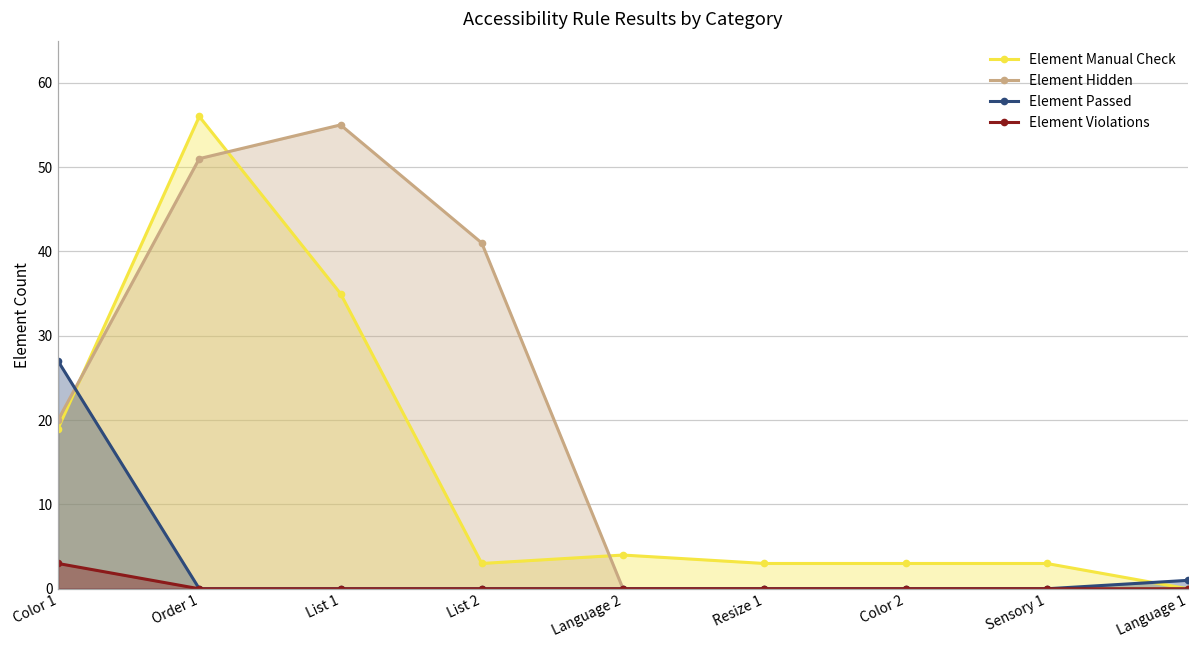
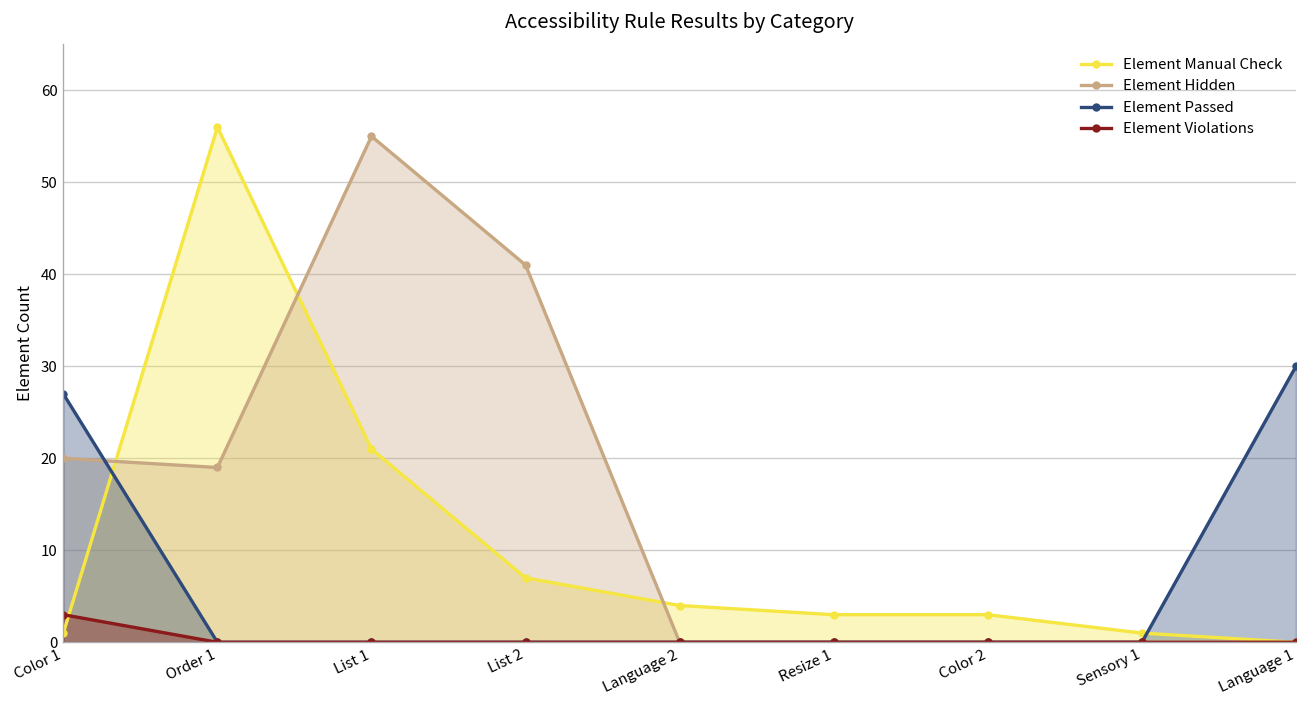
  {
    "Element Manual Check": {
-     "Color 1": 19,
+     "Color 1": 1,
      "Order 1": 56,
-     "List 1": 35,
-     "List 2": 3,
+     "List 1": 21,
+     "List 2": 7,
      "Language 2": 4,
      "Resize 1": 3,
      "Color 2": 3,
-     "Sensory 1": 3
+     "Sensory 1": 1
    },
    "Element Hidden": {
      "Color 1": 20,
-     "Order 1": 51,
+     "Order 1": 19,
      "List 1": 55,
      "List 2": 41
    },
    "Element Passed": {
      "Color 1": 27,
-     "Language 1": 1
+     "Language 1": 30
    },
    "Element Violations": {
      "Color 1": 3
    }
  }
